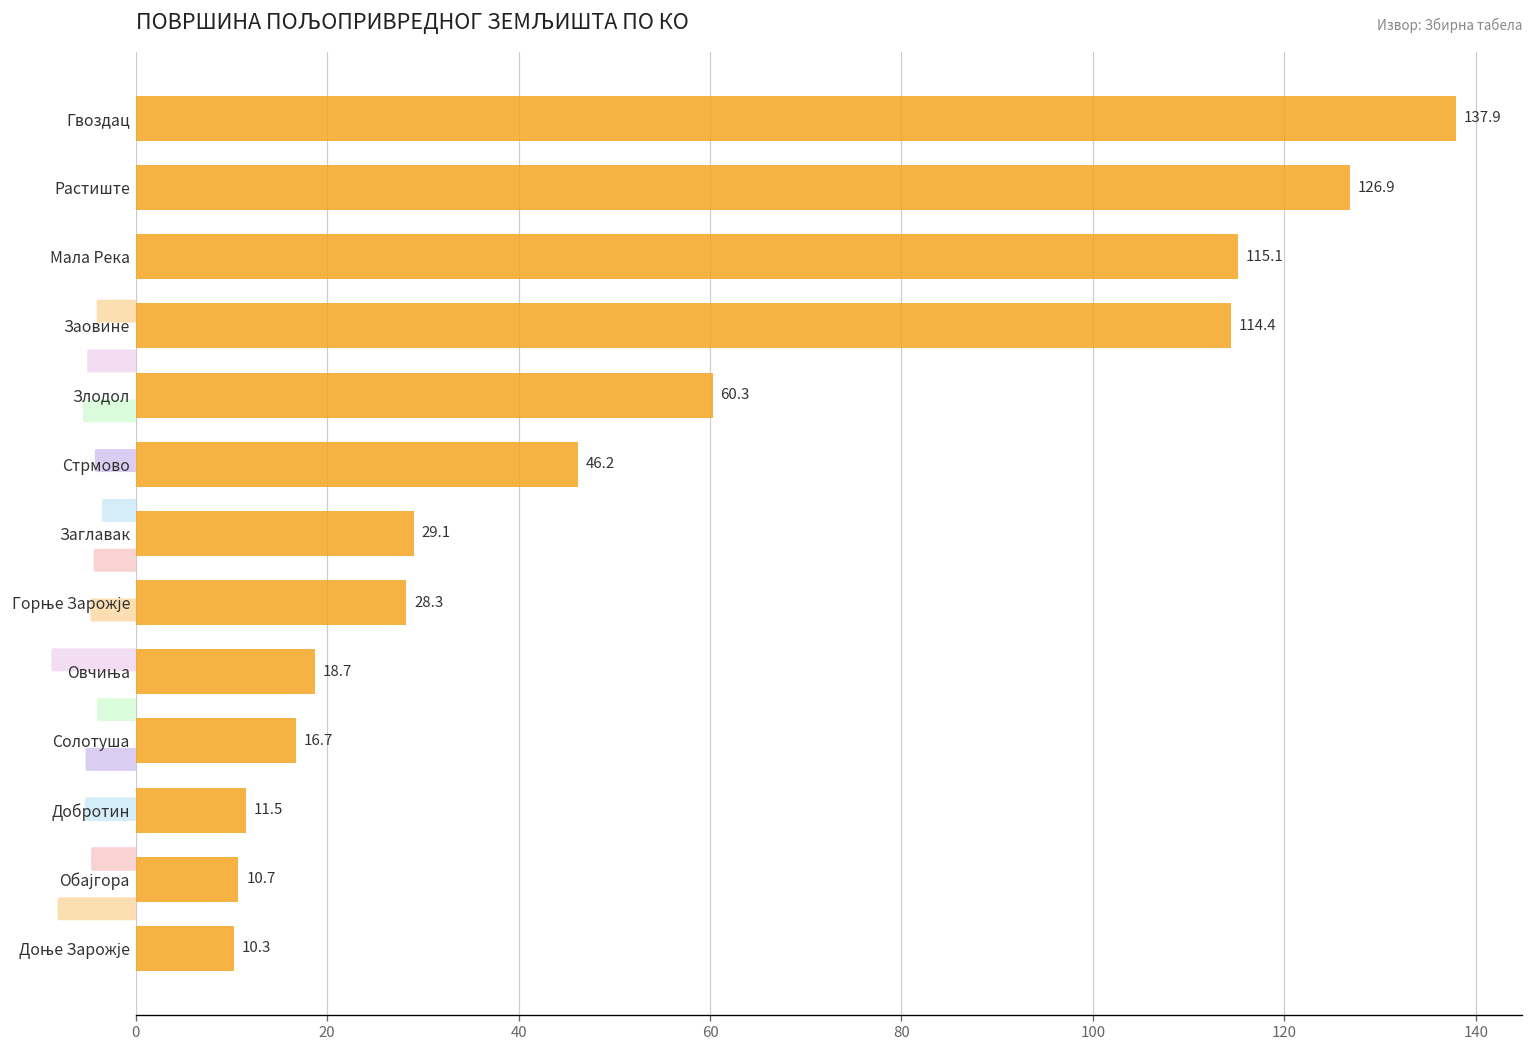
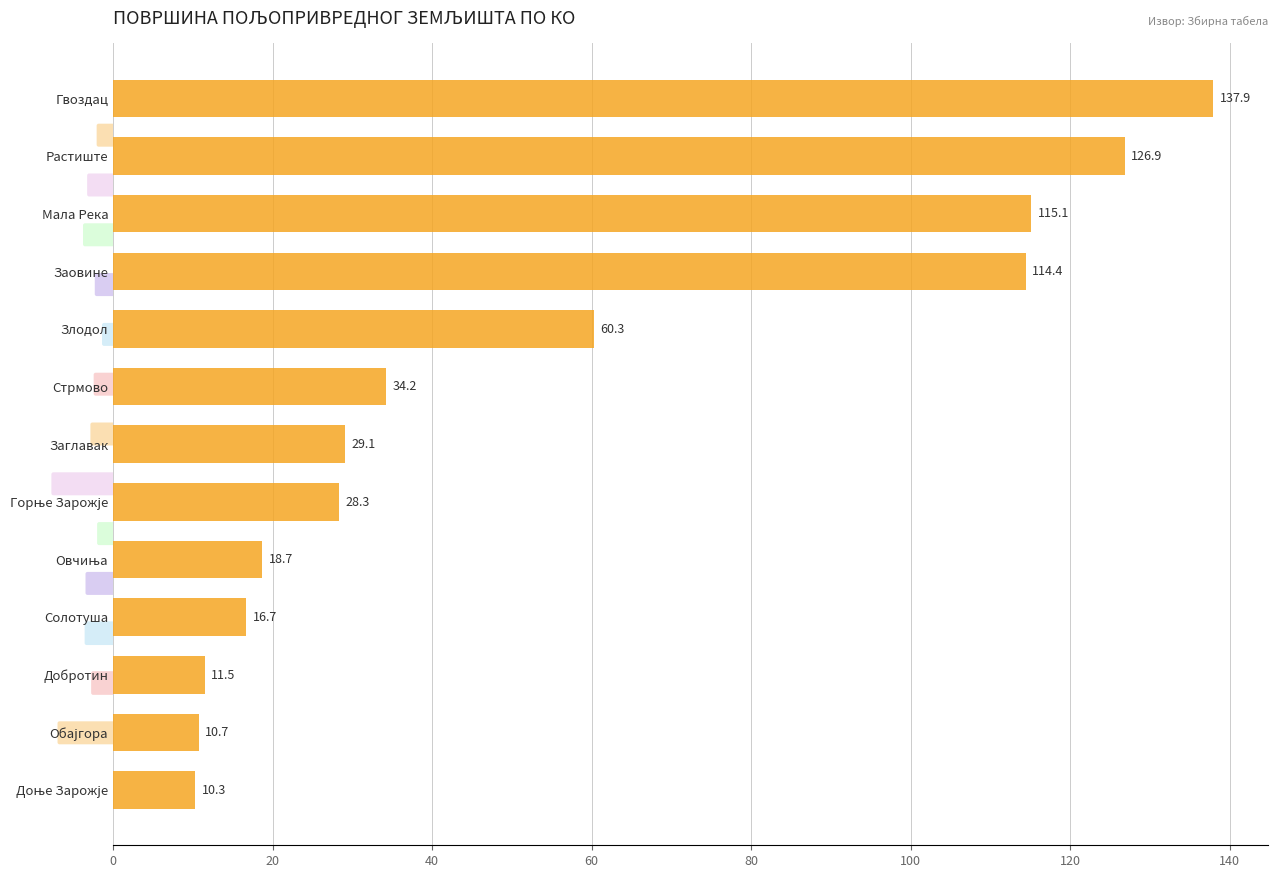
  {
    "Гвоздац": 137.9,
    "Растиште": 126.9,
    "Мала Река": 115.1,
    "Заовине": 114.4,
    "Злодол": 60.3,
-   "Стрмово": 46.2,
+   "Стрмово": 34.2,
    "Заглавак": 29.1,
    "Горње Зарожје": 28.3,
    "Овчиња": 18.7,
    "Солотуша": 16.7,
    "Добротин": 11.5,
    "Обајгора": 10.7,
    "Доње Зарожје": 10.3
  }
